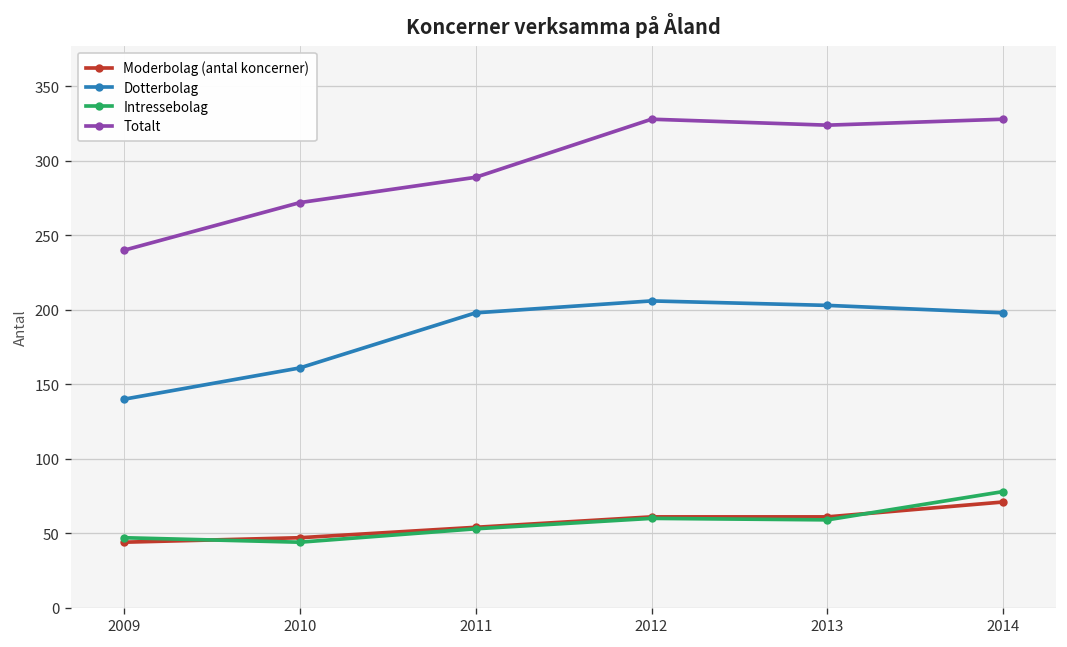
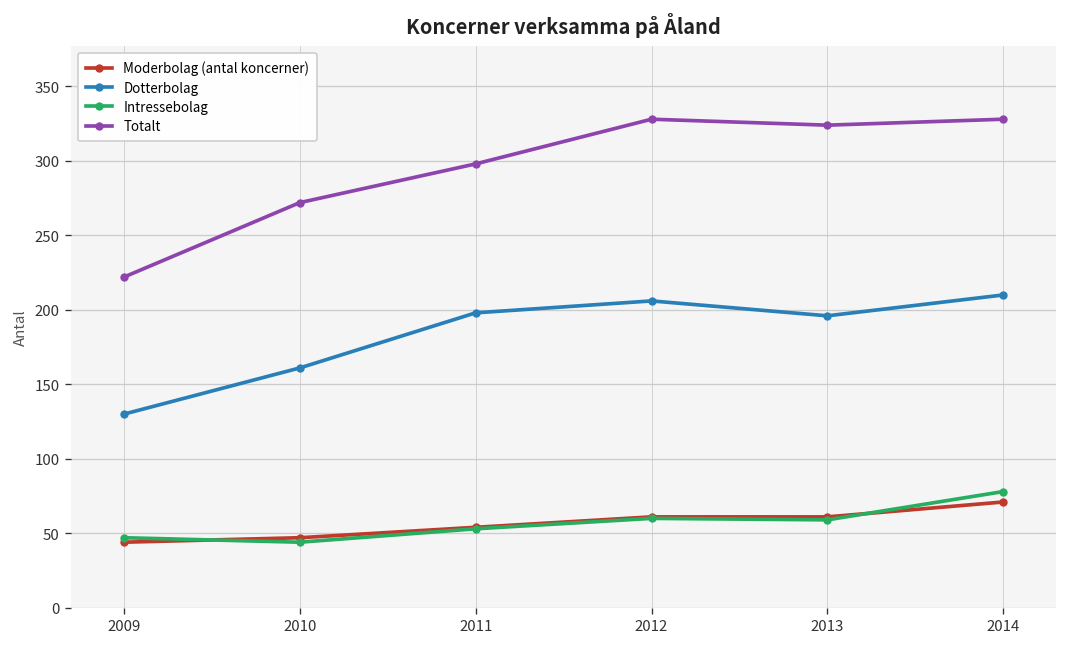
  {
    "Moderbolag (antal koncerner)": {
      "2009": 44,
      "2010": 47,
      "2014": 71
    },
    "Dotterbolag": {
-     "2009": 140,
+     "2009": 130,
      "2010": 161,
      "2011": 198,
      "2012": 206,
-     "2013": 203,
-     "2014": 198
+     "2013": 196,
+     "2014": 210
    },
    "Intressebolag": {
      "2009": 47,
      "2010": 44,
      "2014": 78
    },
    "Totalt": {
-     "2009": 240,
+     "2009": 222,
      "2010": 272,
-     "2011": 289,
+     "2011": 298,
      "2012": 328,
      "2013": 324,
      "2014": 328
    }
  }
